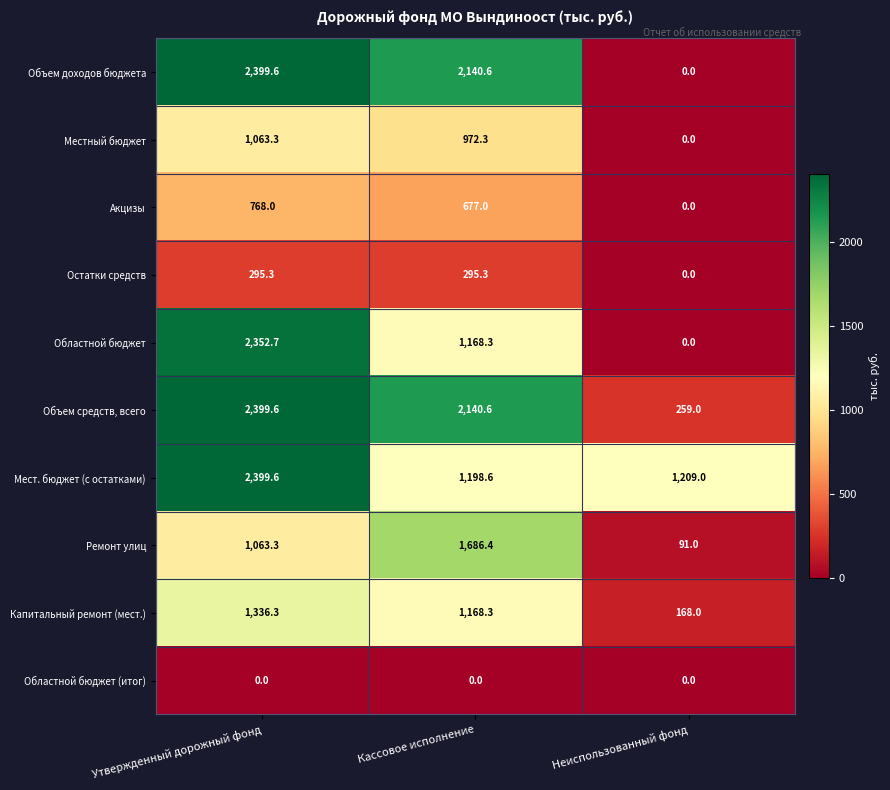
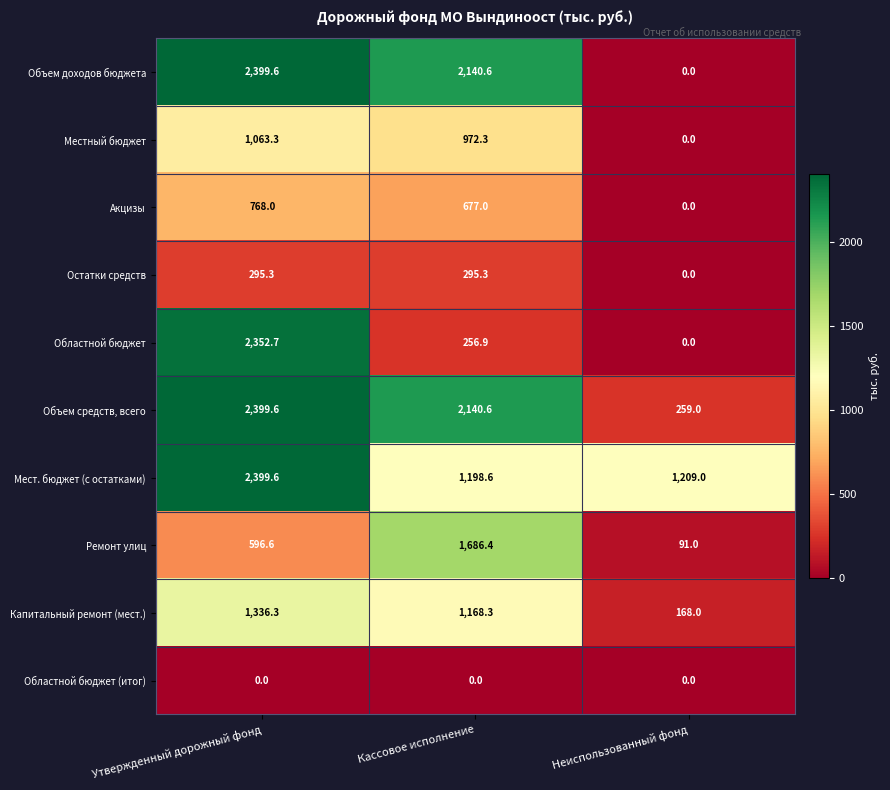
  {
    "Объем доходов бюджета": {
      "Утвержденный дорожный фонд": "2,399.6",
      "Кассовое исполнение": "2,140.6",
      "Неиспользованный фонд": "0.0"
    },
    "Местный бюджет": {
      "Утвержденный дорожный фонд": "1,063.3",
      "Кассовое исполнение": "972.3",
      "Неиспользованный фонд": "0.0"
    },
    "Акцизы": {
      "Утвержденный дорожный фонд": "768.0",
      "Кассовое исполнение": "677.0",
      "Неиспользованный фонд": "0.0"
    },
    "Остатки средств": {
      "Утвержденный дорожный фонд": "295.3",
      "Кассовое исполнение": "295.3",
      "Неиспользованный фонд": "0.0"
    },
    "Областной бюджет": {
      "Утвержденный дорожный фонд": "2,352.7",
-     "Кассовое исполнение": "1,168.3",
+     "Кассовое исполнение": "256.9",
      "Неиспользованный фонд": "0.0"
    },
    "Объем средств, всего": {
      "Утвержденный дорожный фонд": "2,399.6",
      "Кассовое исполнение": "2,140.6",
      "Неиспользованный фонд": "259.0"
    },
    "Мест. бюджет (с остатками)": {
      "Утвержденный дорожный фонд": "2,399.6",
      "Кассовое исполнение": "1,198.6",
      "Неиспользованный фонд": "1,209.0"
    },
    "Ремонт улиц": {
-     "Утвержденный дорожный фонд": "1,063.3",
+     "Утвержденный дорожный фонд": "596.6",
      "Кассовое исполнение": "1,686.4",
      "Неиспользованный фонд": "91.0"
    },
    "Капитальный ремонт (мест.)": {
      "Утвержденный дорожный фонд": "1,336.3",
      "Кассовое исполнение": "1,168.3",
      "Неиспользованный фонд": "168.0"
    },
    "Областной бюджет (итог)": {
      "Утвержденный дорожный фонд": "0.0",
      "Кассовое исполнение": "0.0",
      "Неиспользованный фонд": "0.0"
    }
  }
